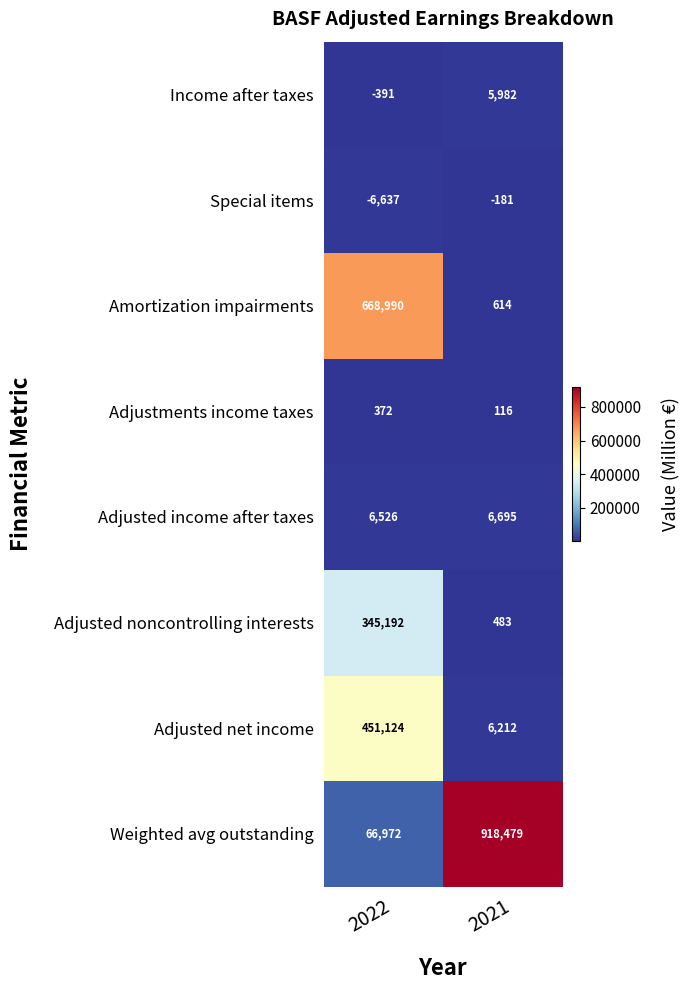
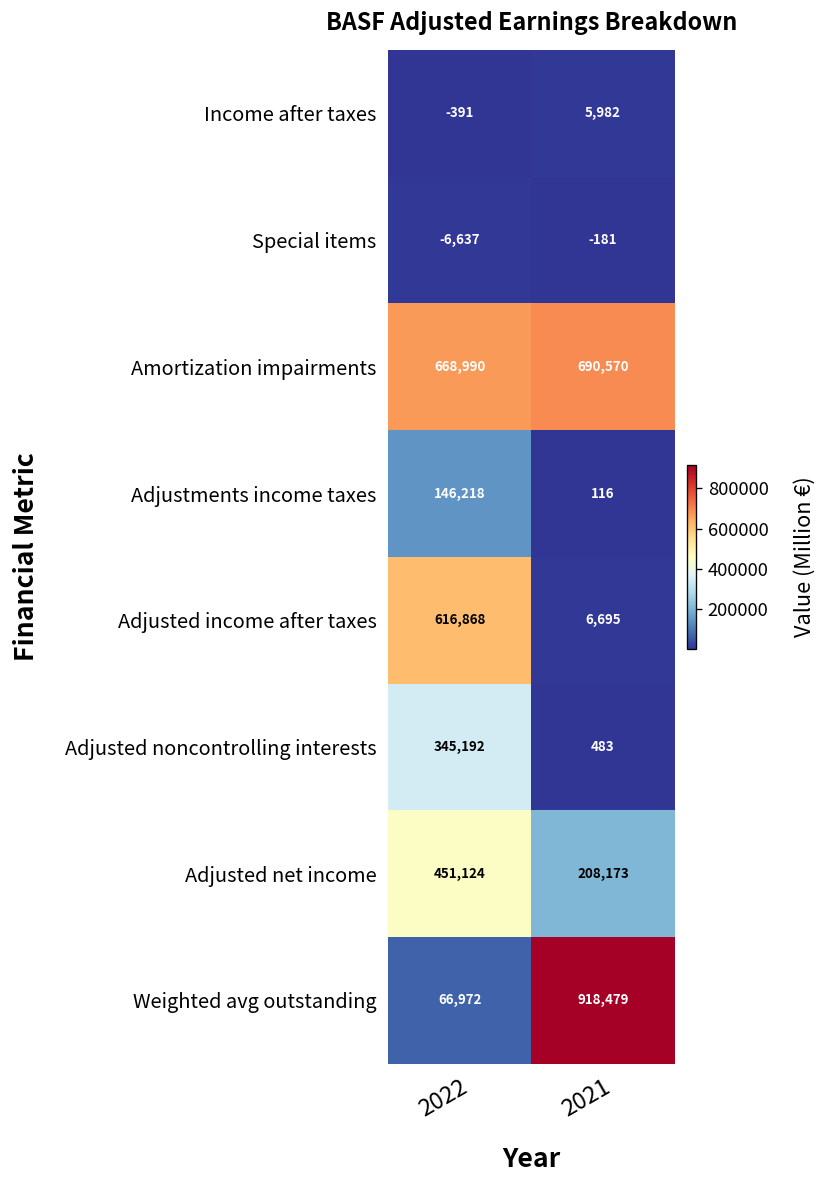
  {
    "Income after taxes": {
      "2022": "-391",
      "2021": "5,982"
    },
    "Special items": {
      "2022": "-6,637",
      "2021": "-181"
    },
    "Amortization impairments": {
      "2022": "668,990",
-     "2021": "614"
+     "2021": "690,570"
    },
    "Adjustments income taxes": {
-     "2022": "372",
+     "2022": "146,218",
      "2021": "116"
    },
    "Adjusted income after taxes": {
-     "2022": "6,526",
+     "2022": "616,868",
      "2021": "6,695"
    },
    "Adjusted noncontrolling interests": {
      "2022": "345,192",
      "2021": "483"
    },
    "Adjusted net income": {
      "2022": "451,124",
-     "2021": "6,212"
+     "2021": "208,173"
    },
    "Weighted avg outstanding": {
      "2022": "66,972",
      "2021": "918,479"
    }
  }
